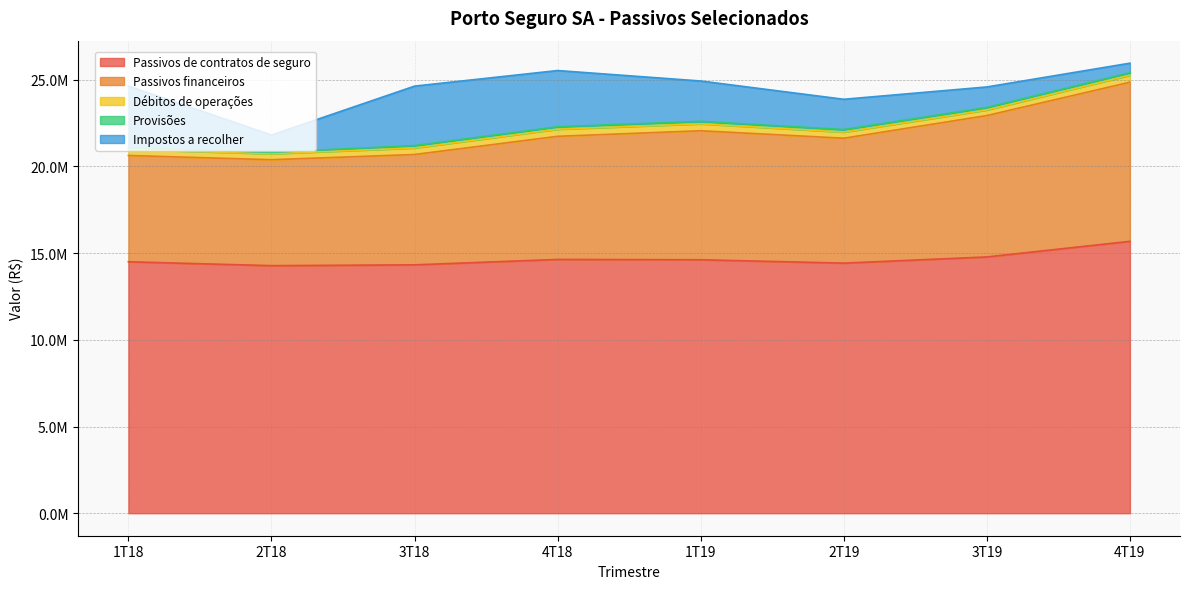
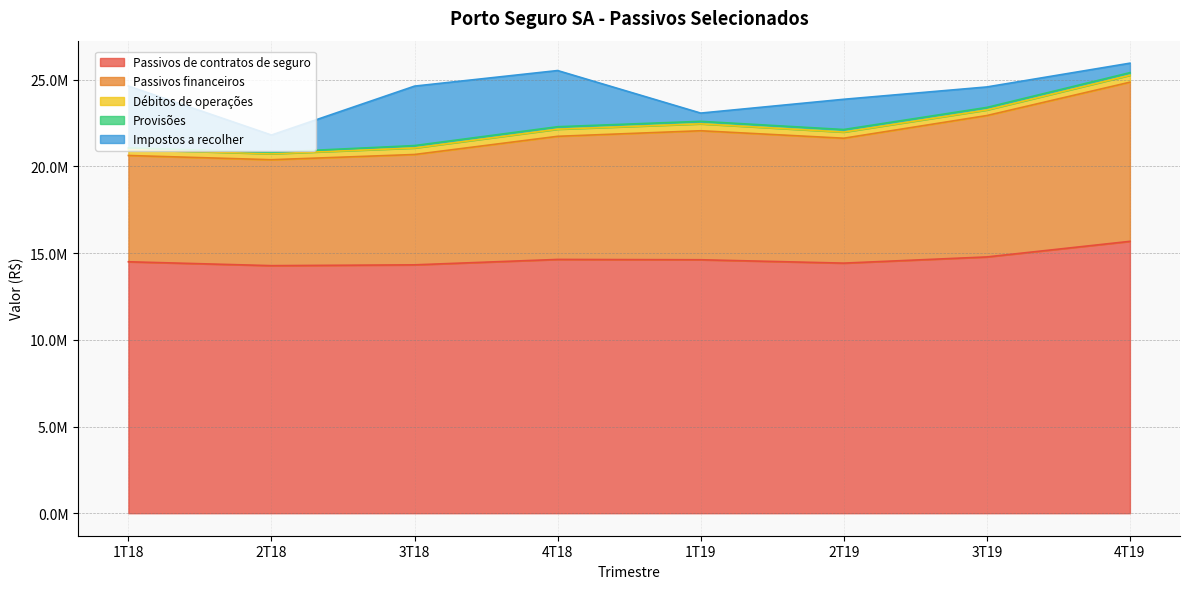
  {
    "Débitos de operações": {
      "2T19": 400000,
      "3T19": 300000
    },
    "Provisões": {
      "2T19": 100000,
      "3T19": 100000
    },
    "Impostos a recolher": {
      "3T18": 3400000,
      "4T18": 3200000,
-     "1T19": 2300000,
+     "1T19": 500000,
      "2T19": 1700000,
      "3T19": 1200000,
      "4T19": 500000
    }
  }
